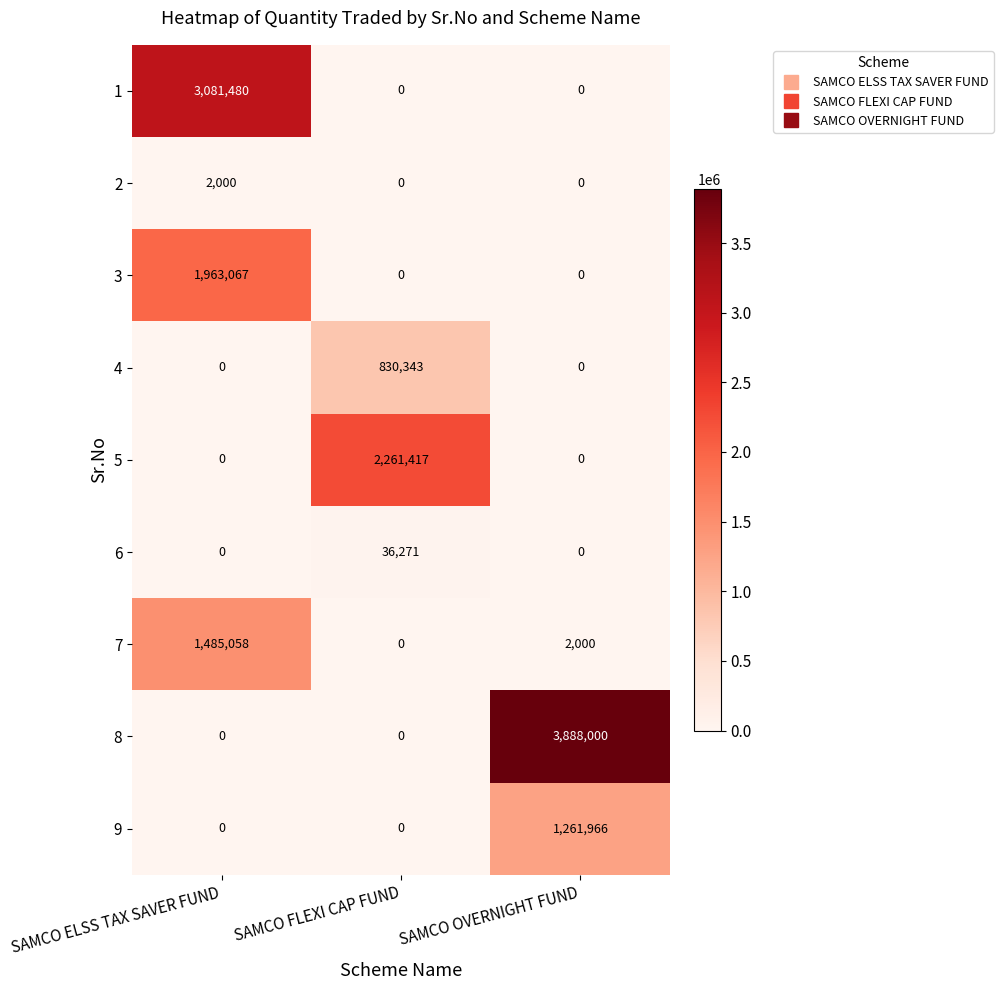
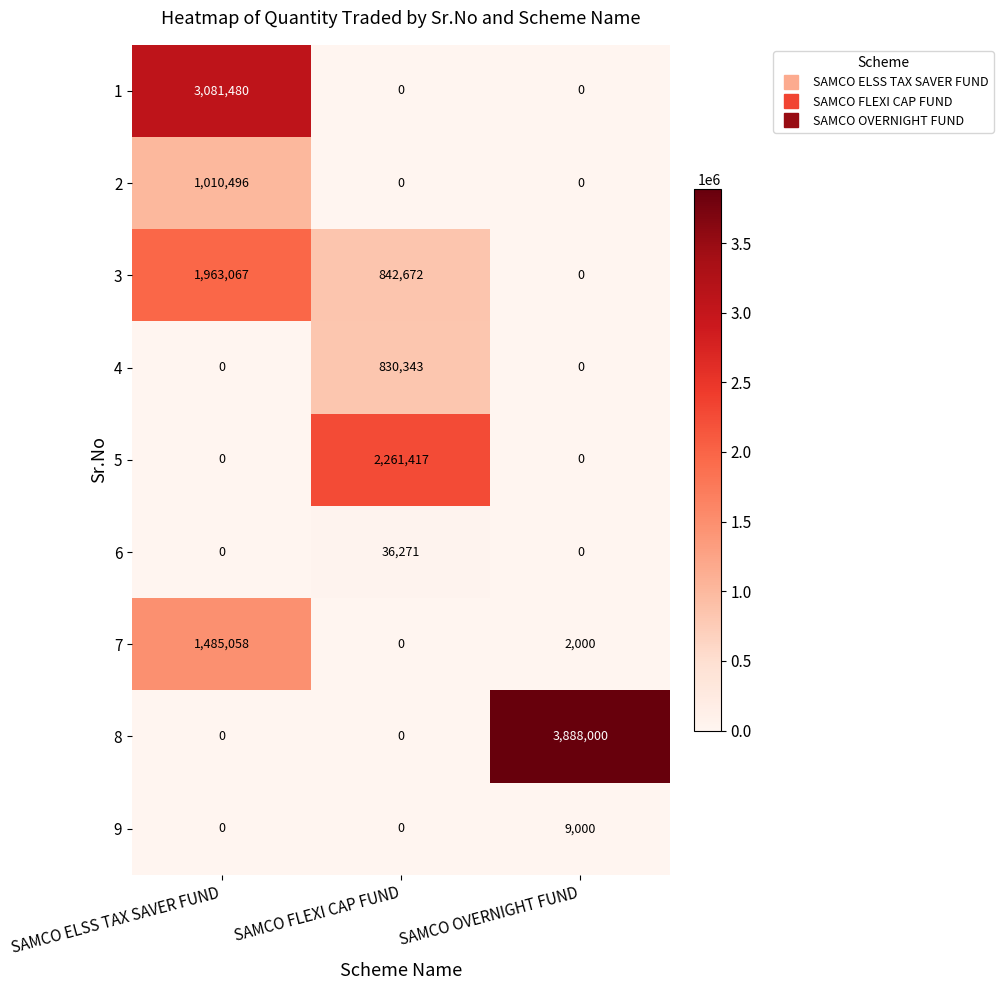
  {
    "1": {
      "SAMCO ELSS TAX SAVER FUND": "3,081,480",
      "SAMCO FLEXI CAP FUND": "0",
      "SAMCO OVERNIGHT FUND": "0"
    },
    "2": {
-     "SAMCO ELSS TAX SAVER FUND": "2,000",
+     "SAMCO ELSS TAX SAVER FUND": "1,010,496",
      "SAMCO FLEXI CAP FUND": "0",
      "SAMCO OVERNIGHT FUND": "0"
    },
    "3": {
      "SAMCO ELSS TAX SAVER FUND": "1,963,067",
-     "SAMCO FLEXI CAP FUND": "0",
+     "SAMCO FLEXI CAP FUND": "842,672",
      "SAMCO OVERNIGHT FUND": "0"
    },
    "4": {
      "SAMCO ELSS TAX SAVER FUND": "0",
      "SAMCO FLEXI CAP FUND": "830,343",
      "SAMCO OVERNIGHT FUND": "0"
    },
    "5": {
      "SAMCO ELSS TAX SAVER FUND": "0",
      "SAMCO FLEXI CAP FUND": "2,261,417",
      "SAMCO OVERNIGHT FUND": "0"
    },
    "6": {
      "SAMCO ELSS TAX SAVER FUND": "0",
      "SAMCO FLEXI CAP FUND": "36,271",
      "SAMCO OVERNIGHT FUND": "0"
    },
    "7": {
      "SAMCO ELSS TAX SAVER FUND": "1,485,058",
      "SAMCO FLEXI CAP FUND": "0",
      "SAMCO OVERNIGHT FUND": "2,000"
    },
    "8": {
      "SAMCO ELSS TAX SAVER FUND": "0",
      "SAMCO FLEXI CAP FUND": "0",
      "SAMCO OVERNIGHT FUND": "3,888,000"
    },
    "9": {
      "SAMCO ELSS TAX SAVER FUND": "0",
      "SAMCO FLEXI CAP FUND": "0",
-     "SAMCO OVERNIGHT FUND": "1,261,966"
+     "SAMCO OVERNIGHT FUND": "9,000"
    }
  }
